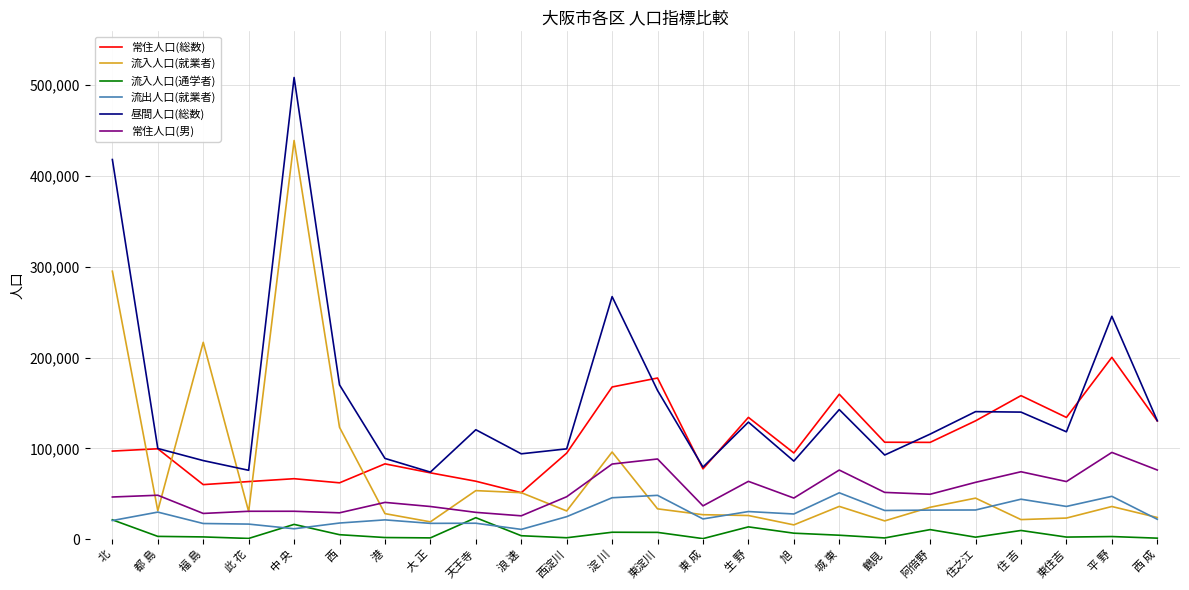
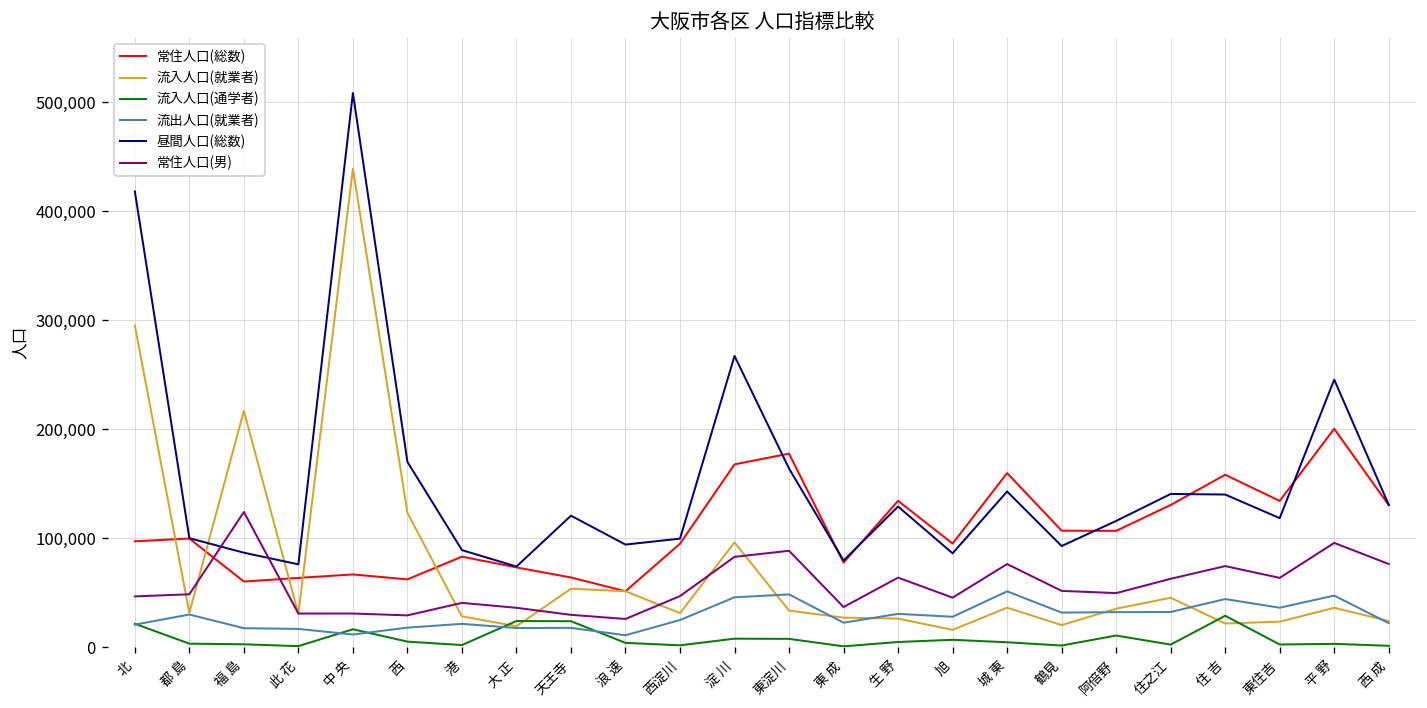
  {
    "常住人口(総数)": {
      "北": "100,000",
      "福 島": "60,000",
      "此 花": "60,000",
      "中 央": "70,000",
      "西": "60,000",
      "港": "80,000",
      "天王寺": "60,000",
      "西淀川": "90,000",
      "淀 川": "170,000",
      "東淀川": "180,000",
      "生 野": "130,000",
      "旭": "100,000",
      "城 東": "160,000",
      "鶴見": "110,000",
      "阿倍野": "110,000",
      "住之江": "130,000",
      "住 吉": "160,000",
      "東住吉": "130,000",
      "平 野": "200,000"
    },
    "流入人口(就業者)": {
      "北": "300,000",
      "福 島": "220,000",
      "中 央": "440,000",
      "西": "120,000",
      "港": "30,000",
      "天王寺": "50,000",
      "西淀川": "30,000",
      "淀 川": "100,000",
      "東淀川": "30,000",
      "東 成": "30,000",
      "生 野": "30,000",
      "旭": "20,000",
      "城 東": "40,000",
      "鶴見": "20,000",
      "阿倍野": "40,000",
      "住之江": "50,000",
      "住 吉": "20,000",
      "東住吉": "20,000",
      "平 野": "40,000"
    },
    "流入人口(通学者)": {
      "都 島": "0",
      "福 島": "0",
      "此 花": "0",
      "中 央": "20,000",
      "西": "10,000",
      "港": "0",
-     "大 正": "0",
+     "大 正": "20,000",
      "天王寺": "20,000",
      "浪 速": "0",
      "西淀川": "0",
      "淀 川": "10,000",
      "東淀川": "10,000",
      "東 成": "0",
-     "生 野": "10,000",
+     "生 野": "0",
      "旭": "10,000",
      "城 東": "0",
      "鶴見": "0",
      "阿倍野": "10,000",
      "住之江": "0",
-     "住 吉": "10,000",
+     "住 吉": "30,000",
      "東住吉": "0",
      "平 野": "0",
      "西 成": "0"
    },
    "流出人口(就業者)": {
      "福 島": "20,000",
      "此 花": "20,000",
      "中 央": "10,000",
      "西": "20,000",
      "港": "20,000",
      "天王寺": "20,000",
      "浪 速": "10,000",
      "西淀川": "20,000",
      "淀 川": "50,000",
      "東淀川": "50,000",
      "東 成": "20,000",
      "生 野": "30,000",
      "旭": "30,000",
      "城 東": "50,000",
      "鶴見": "30,000",
      "阿倍野": "30,000",
      "住之江": "30,000",
      "住 吉": "40,000",
      "東住吉": "40,000",
      "平 野": "50,000"
    },
    "昼間人口(総数)": {
      "北": "420,000",
      "福 島": "90,000",
      "此 花": "80,000",
      "中 央": "510,000",
      "西": "170,000",
      "港": "90,000",
      "天王寺": "120,000",
      "浪 速": "90,000",
      "西淀川": "100,000",
      "淀 川": "270,000",
      "東淀川": "160,000",
      "生 野": "130,000",
      "旭": "90,000",
      "城 東": "140,000",
      "鶴見": "90,000",
      "阿倍野": "120,000",
      "住之江": "140,000",
      "住 吉": "140,000",
      "東住吉": "120,000",
      "平 野": "250,000"
    },
    "常住人口(男)": {
      "北": "50,000",
      "都 島": "50,000",
-     "福 島": "30,000",
+     "福 島": "120,000",
      "中 央": "30,000",
      "西": "30,000",
      "港": "40,000",
      "大 正": "40,000",
      "天王寺": "30,000",
      "浪 速": "30,000",
      "西淀川": "50,000",
      "淀 川": "80,000",
      "東淀川": "90,000",
      "東 成": "40,000",
      "生 野": "60,000",
      "旭": "50,000",
      "城 東": "80,000",
      "鶴見": "50,000",
      "阿倍野": "50,000",
      "住之江": "60,000",
      "住 吉": "70,000",
      "東住吉": "60,000",
      "平 野": "100,000",
      "西 成": "80,000"
    }
  }
